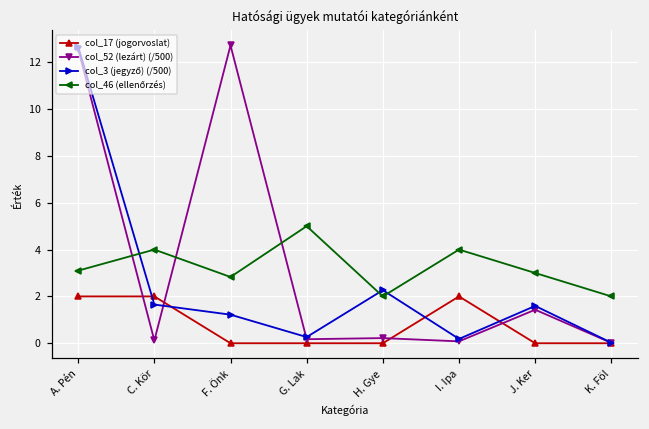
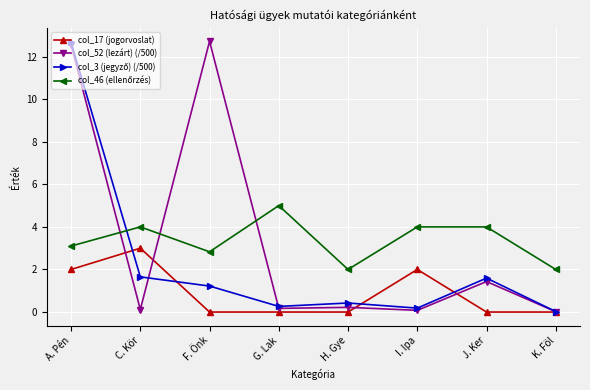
  {
    "col_17 (jogorvoslat)": {
      "A. Pén": 2,
-     "C. Kör": 2,
+     "C. Kör": 3,
      "F. Önk": 0,
      "G. Lak": 0,
      "H. Gye": 0,
      "I. Ipa": 2,
      "J. Ker": 0
    },
    "col_52 (lezárt) (/500)": {
      "C. Kör": 0.1,
      "F. Önk": 12.7,
      "H. Gye": 0.2,
      "J. Ker": 1.4
    },
    "col_3 (jegyző) (/500)": {
      "C. Kör": 1.7,
      "F. Önk": 1.2,
-     "H. Gye": 2.3,
+     "H. Gye": 0.4,
      "J. Ker": 1.6
    },
    "col_46 (ellenőrzés)": {
      "A. Pén": 3,
      "C. Kör": 4,
      "F. Önk": 2.8,
      "G. Lak": 5,
      "H. Gye": 2,
      "I. Ipa": 4,
-     "J. Ker": 3,
+     "J. Ker": 4,
      "K. Föl": 2
    }
  }
